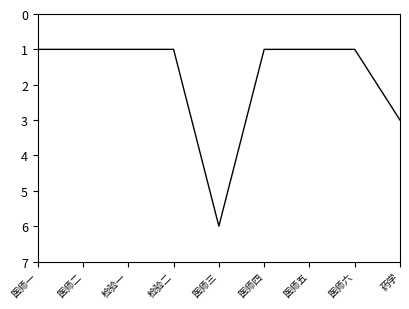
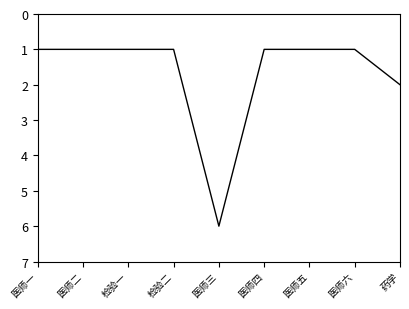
  {
    "医师一": 1,
    "医师二": 1,
    "检验一": 1,
    "检验二": 1,
    "医师三": 6,
    "医师四": 1,
    "医师五": 1,
    "医师六": 1,
-   "药学": 3
+   "药学": 2
  }
